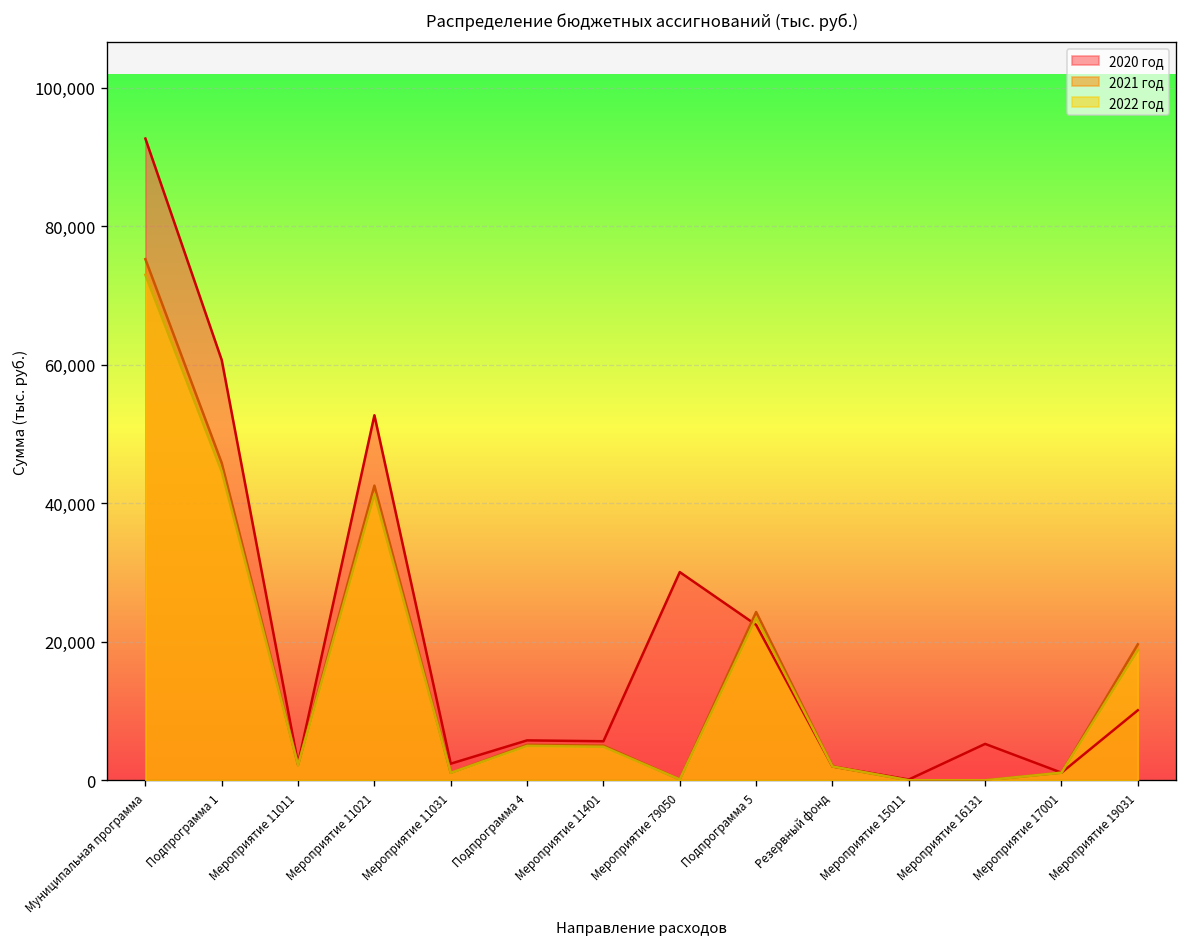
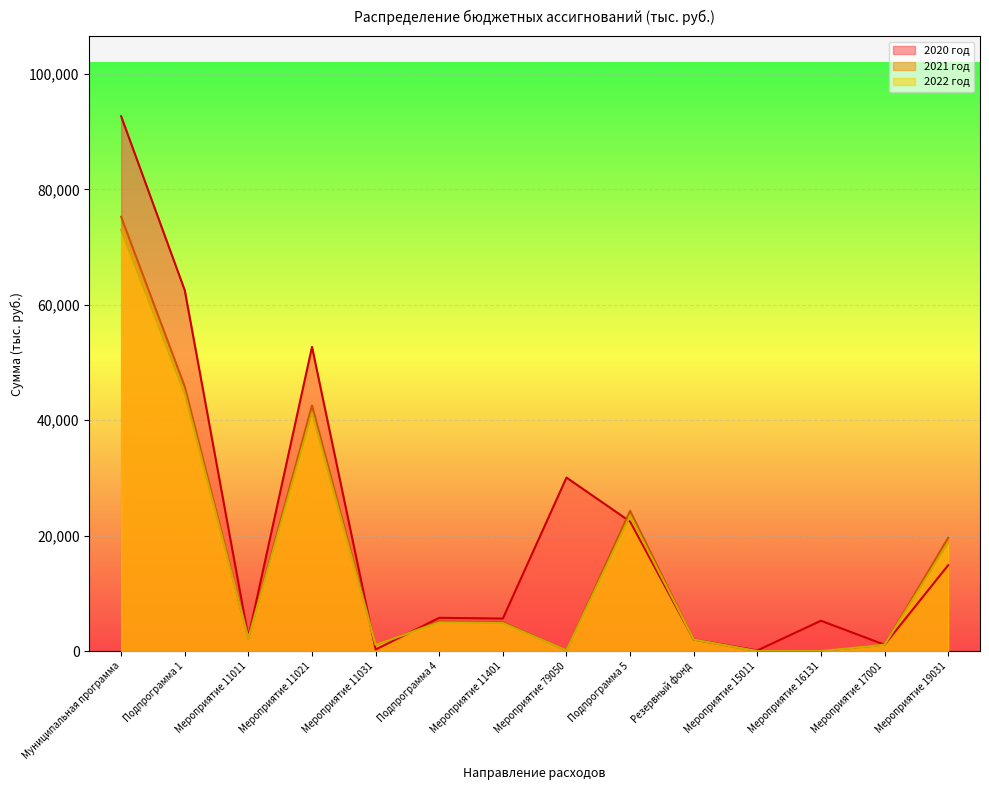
  {
    "2020 год": {
      "Муниципальная программа": "93,000",
-     "Подпрограмма 1": "61,000",
+     "Подпрограмма 1": "63,000",
      "Мероприятие 11021": "53,000",
-     "Мероприятие 11031": "2,000",
+     "Мероприятие 11031": "0",
      "Подпрограмма 4": "6,000",
      "Мероприятие 11401": "6,000",
      "Мероприятие 79050": "30,000",
      "Подпрограмма 5": "22,000",
      "Мероприятие 16131": "5,000",
-     "Мероприятие 19031": "10,000"
+     "Мероприятие 19031": "15,000"
    }
  }
